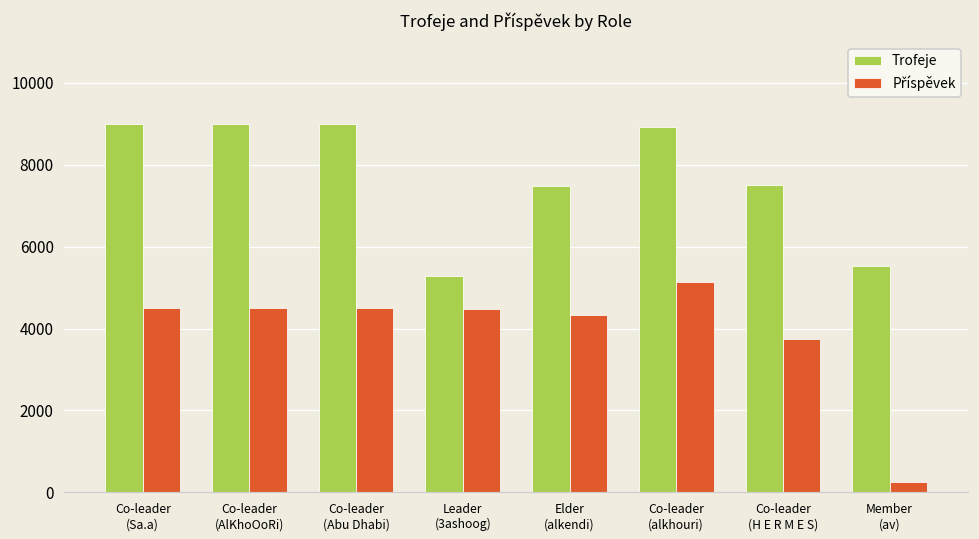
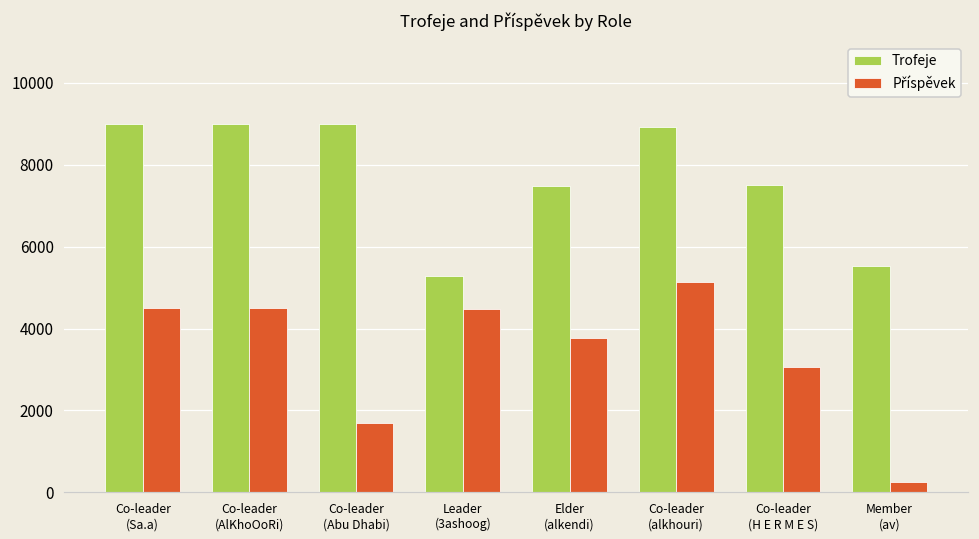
  {
    "Trofeje": {
      "Co-leader (Sa.a)": 9000,
      "Co-leader (AlKhoOoRi)": 9000,
      "Co-leader (Abu Dhabi)": 9000,
      "Leader (3ashoog)": 5300,
      "Elder (alkendi)": 7500,
      "Co-leader (alkhouri)": 8900,
      "Co-leader (H E R M E S)": 7500,
      "Member (av)": 5500
    },
    "Příspěvek": {
      "Co-leader (Sa.a)": 4500,
      "Co-leader (AlKhoOoRi)": 4500,
-     "Co-leader (Abu Dhabi)": 4500,
+     "Co-leader (Abu Dhabi)": 1700,
      "Leader (3ashoog)": 4500,
-     "Elder (alkendi)": 4300,
+     "Elder (alkendi)": 3800,
      "Co-leader (alkhouri)": 5100,
-     "Co-leader (H E R M E S)": 3800,
+     "Co-leader (H E R M E S)": 3100,
      "Member (av)": 300
    }
  }
